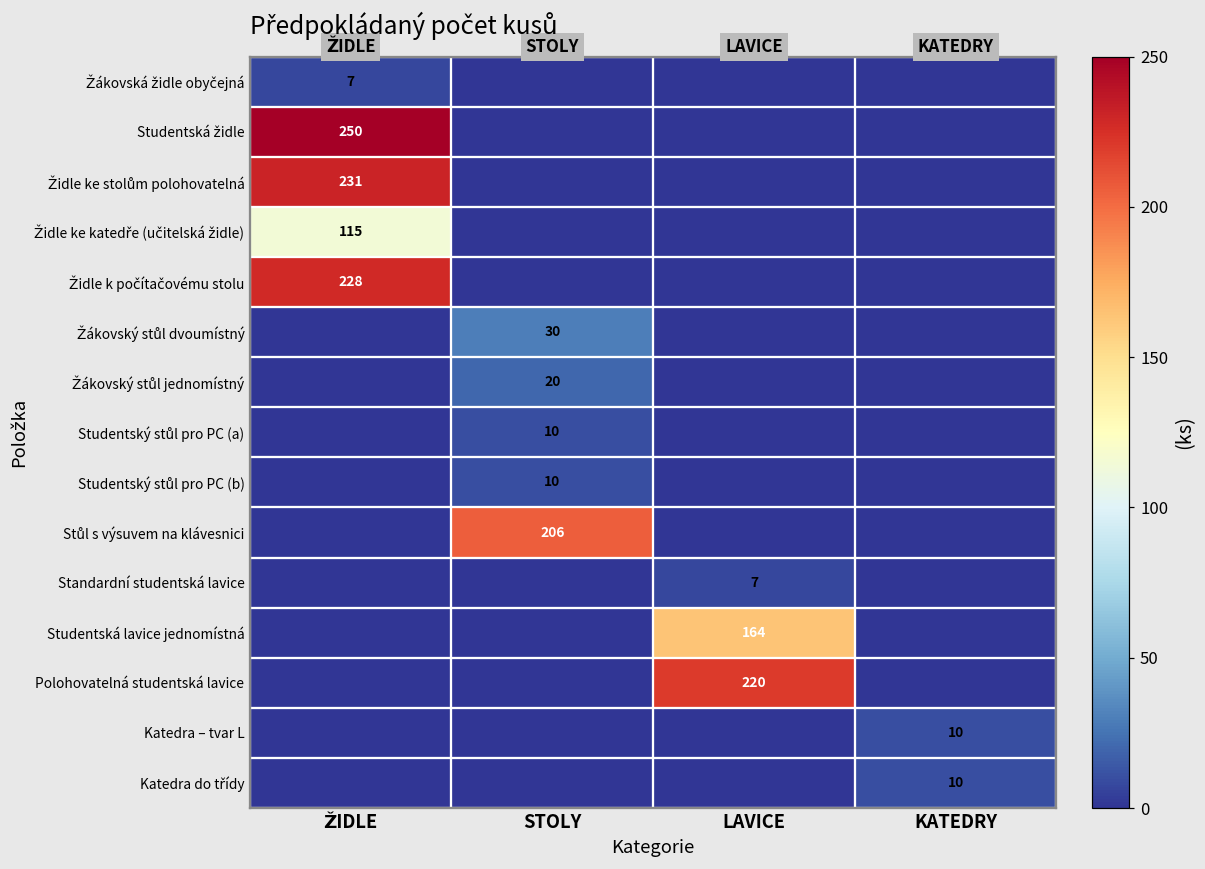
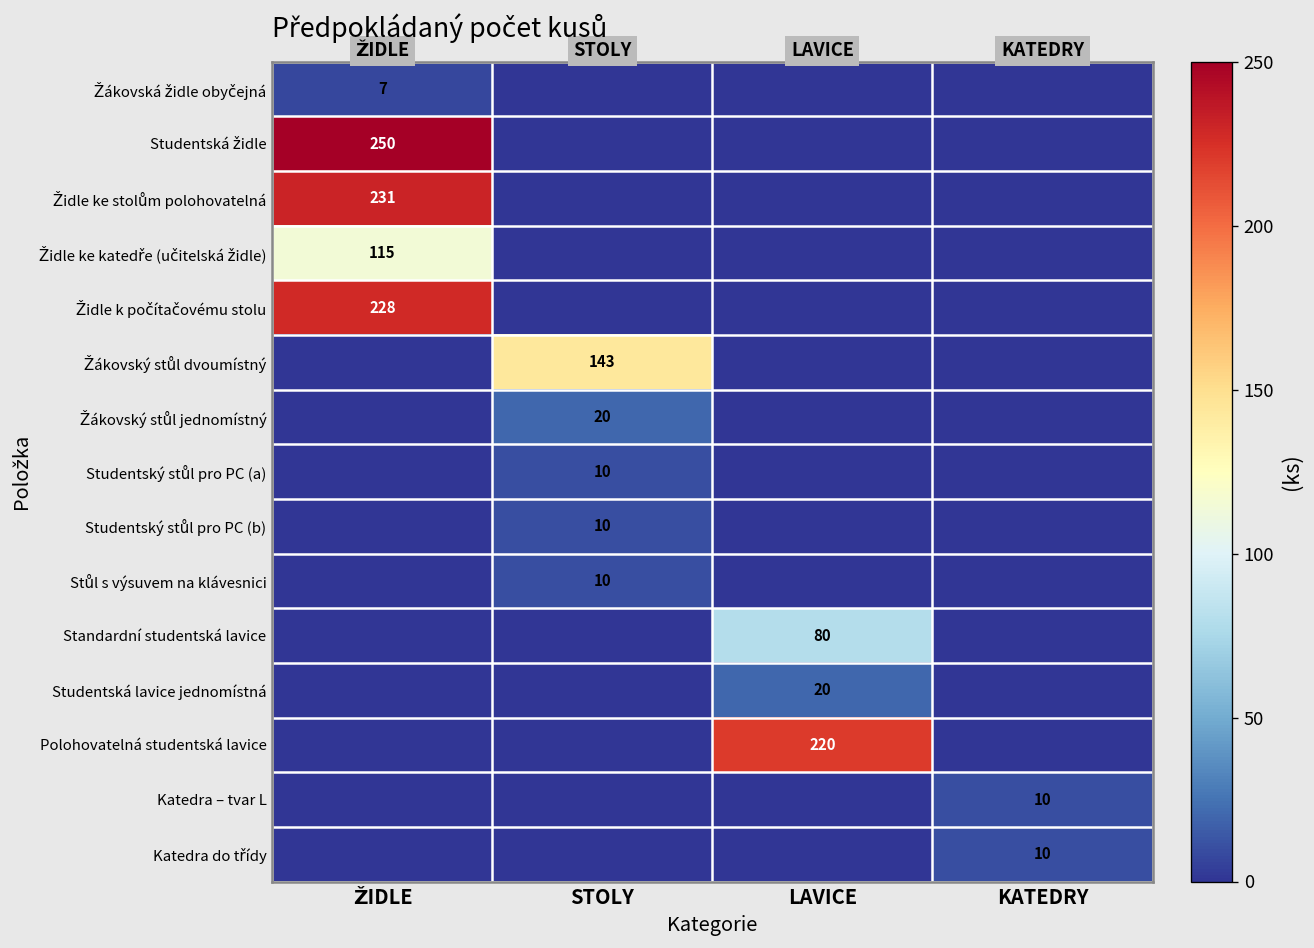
  {
    "Žákovská židle obyčejná": {
      "ŽIDLE": 7
    },
    "Studentská židle": {
      "ŽIDLE": 250
    },
    "Židle ke stolům polohovatelná": {
      "ŽIDLE": 231
    },
    "Židle ke katedře (učitelská židle)": {
      "ŽIDLE": 115
    },
    "Židle k počítačovému stolu": {
      "ŽIDLE": 228
    },
    "Žákovský stůl dvoumístný": {
-     "STOLY": 30
+     "STOLY": 143
    },
    "Žákovský stůl jednomístný": {
      "STOLY": 20
    },
    "Studentský stůl pro PC (a)": {
      "STOLY": 10
    },
    "Studentský stůl pro PC (b)": {
      "STOLY": 10
    },
    "Stůl s výsuvem na klávesnici": {
-     "STOLY": 206
+     "STOLY": 10
    },
    "Standardní studentská lavice": {
-     "LAVICE": 7
+     "LAVICE": 80
    },
    "Studentská lavice jednomístná": {
-     "LAVICE": 164
+     "LAVICE": 20
    },
    "Polohovatelná studentská lavice": {
      "LAVICE": 220
    },
    "Katedra – tvar L": {
      "KATEDRY": 10
    },
    "Katedra do třídy": {
      "KATEDRY": 10
    }
  }
